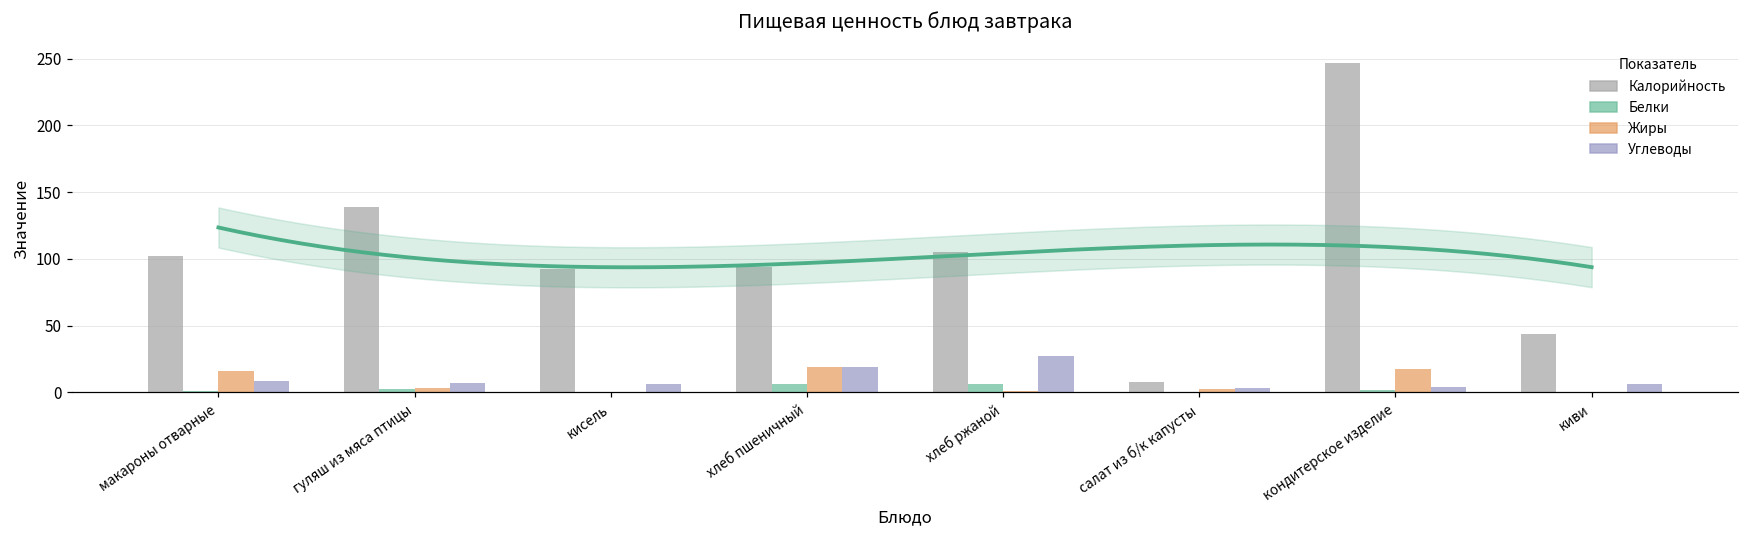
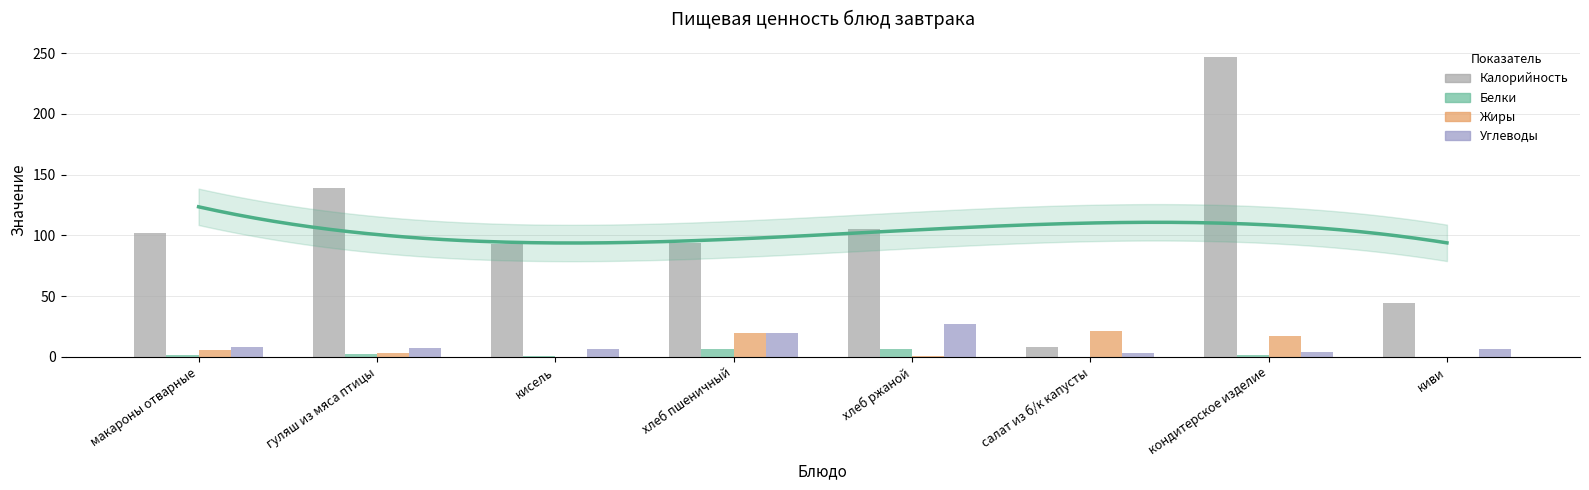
  {
    "Жиры": {
-     "макароны отварные": 16,
+     "макароны отварные": 5,
      "гуляш из мяса птицы": 3,
      "хлеб пшеничный": 19,
-     "салат из б/к капусты": 2,
+     "салат из б/к капусты": 21,
      "кондитерское изделие": 17,
      "киви": 0
    }
  }
